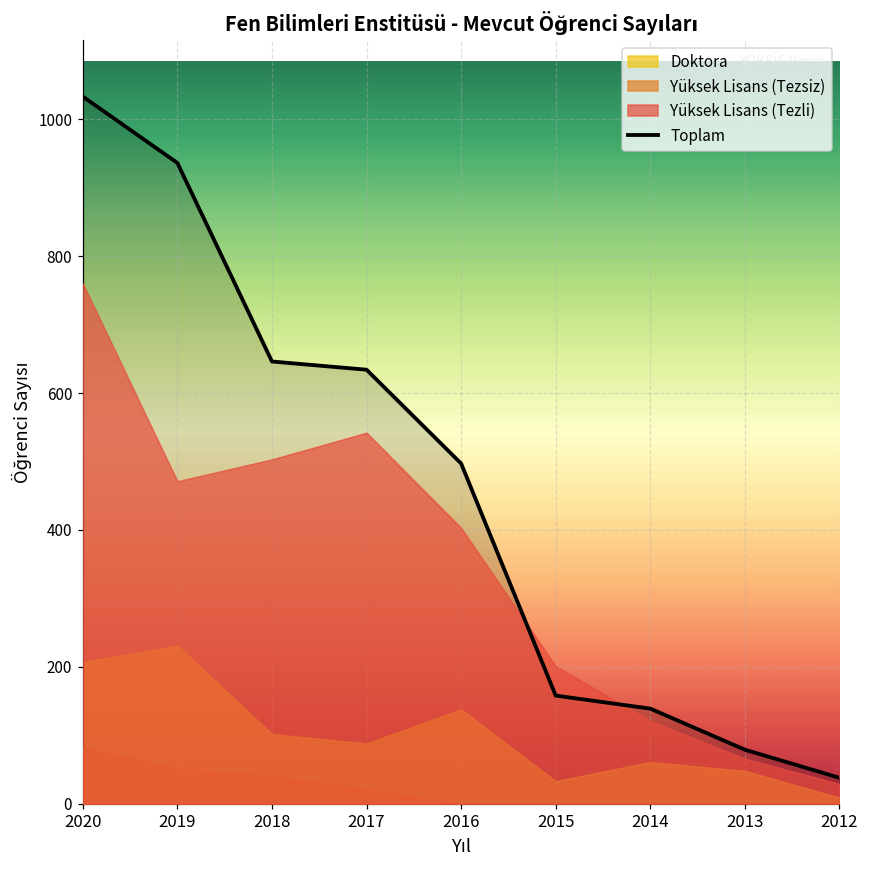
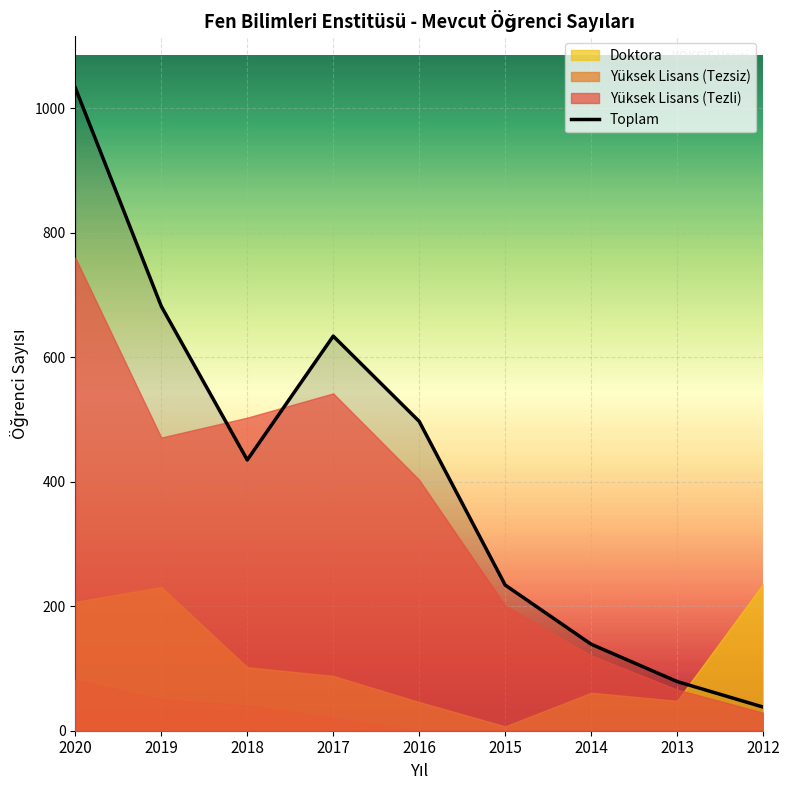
  {
    "Toplam": {
      "2020": 1030,
-     "2019": 940,
-     "2018": 650,
+     "2019": 680,
+     "2018": 440,
      "2017": 630,
      "2016": 500,
-     "2015": 160,
+     "2015": 230,
      "2014": 140,
      "2013": 80,
      "2012": 40
    },
    "Doktora": {
      "2020": 210,
      "2019": 230,
      "2018": 100,
      "2017": 90,
-     "2016": 140,
-     "2015": 30,
+     "2016": 50,
+     "2015": 10,
      "2014": 60,
      "2013": 50,
-     "2012": 10
+     "2012": 240
    }
  }
